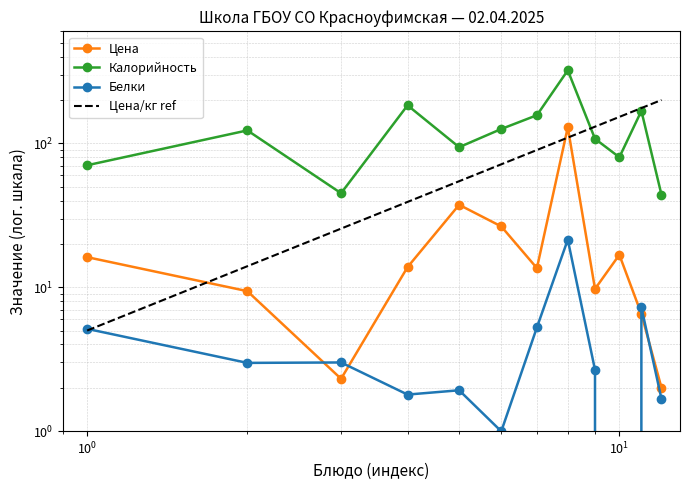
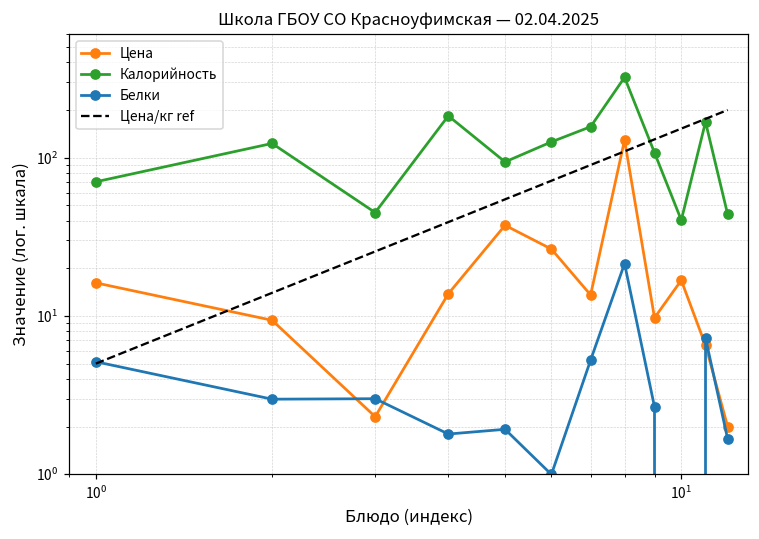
  {
    "Цена": {
      "10^0": 16,
      "10^1": 17
    },
    "Калорийность": {
      "10^0": 70,
-     "10^1": 80
+     "10^1": 40
    }
  }
